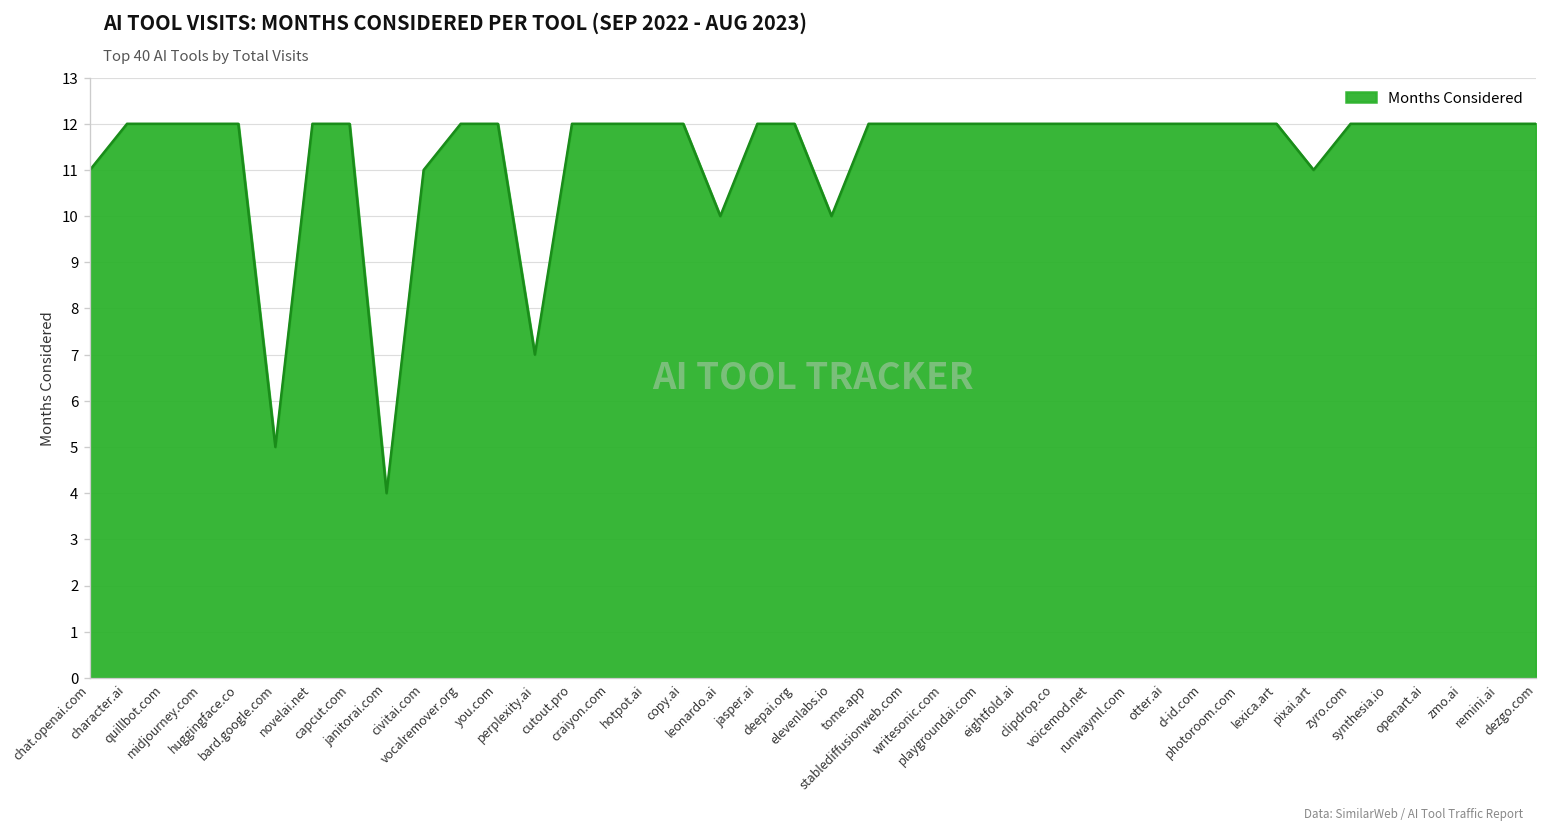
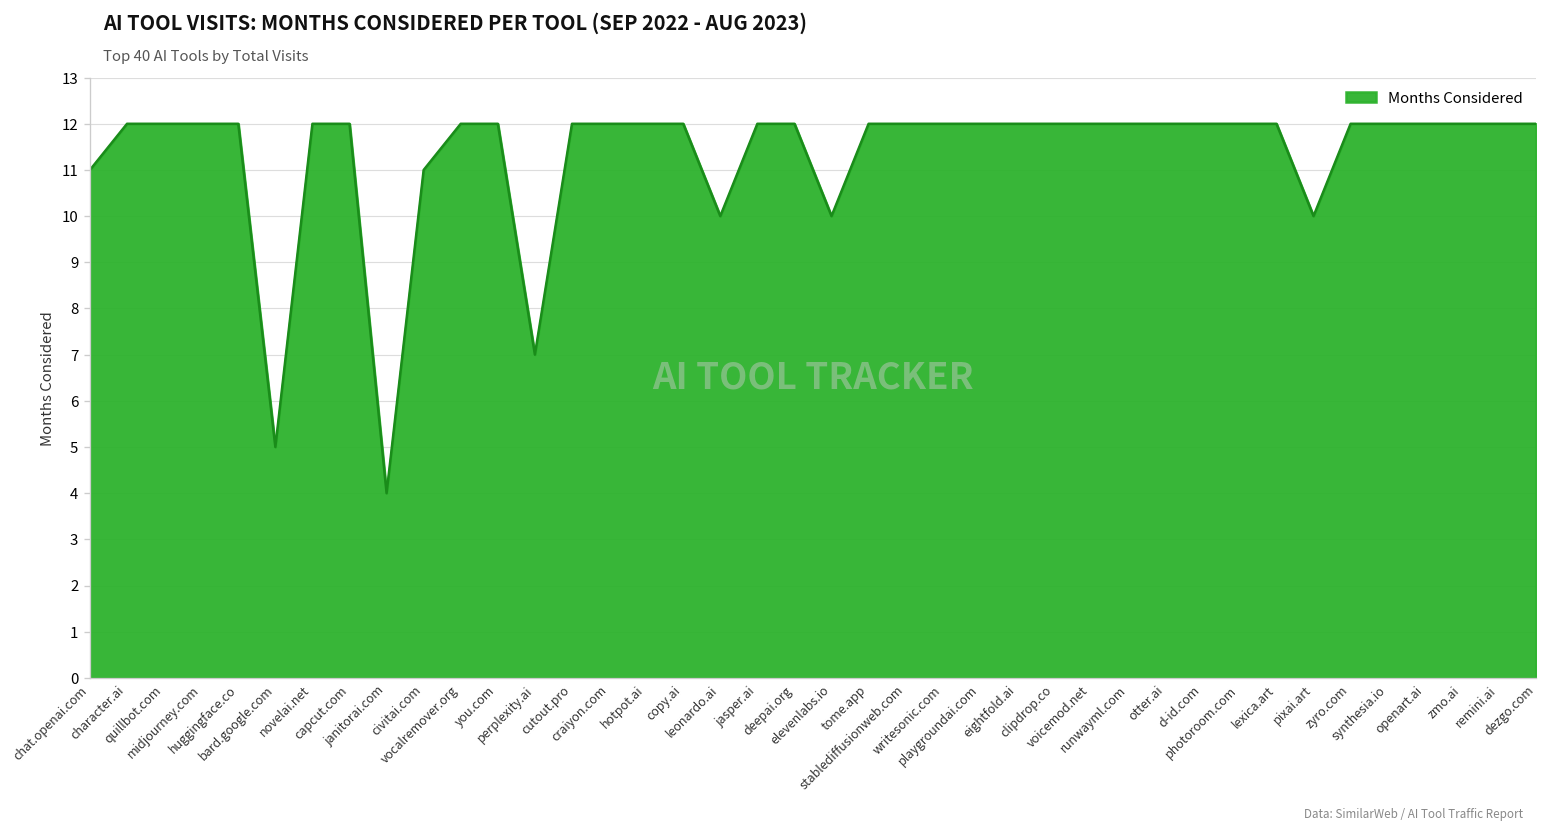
  {
    "chat.openai.com": 11,
    "character.ai": 12,
    "quillbot.com": 12,
    "midjourney.com": 12,
    "huggingface.co": 12,
    "bard.google.com": 5,
    "novelai.net": 12,
    "capcut.com": 12,
    "janitorai.com": 4,
    "civitai.com": 11,
    "vocalremover.org": 12,
    "you.com": 12,
    "perplexity.ai": 7,
    "cutout.pro": 12,
    "craiyon.com": 12,
    "hotpot.ai": 12,
    "copy.ai": 12,
    "leonardo.ai": 10,
    "jasper.ai": 12,
    "deepai.org": 12,
    "elevenlabs.io": 10,
    "tome.app": 12,
    "stablediffusionweb.com": 12,
    "writesonic.com": 12,
    "playgroundai.com": 12,
    "eightfold.ai": 12,
    "clipdrop.co": 12,
    "voicemod.net": 12,
    "runwayml.com": 12,
    "otter.ai": 12,
    "d-id.com": 12,
    "photoroom.com": 12,
    "lexica.art": 12,
-   "pixai.art": 11,
+   "pixai.art": 10,
    "zyro.com": 12,
    "synthesia.io": 12,
    "openart.ai": 12,
    "zmo.ai": 12,
    "remini.ai": 12,
    "dezgo.com": 12
  }
